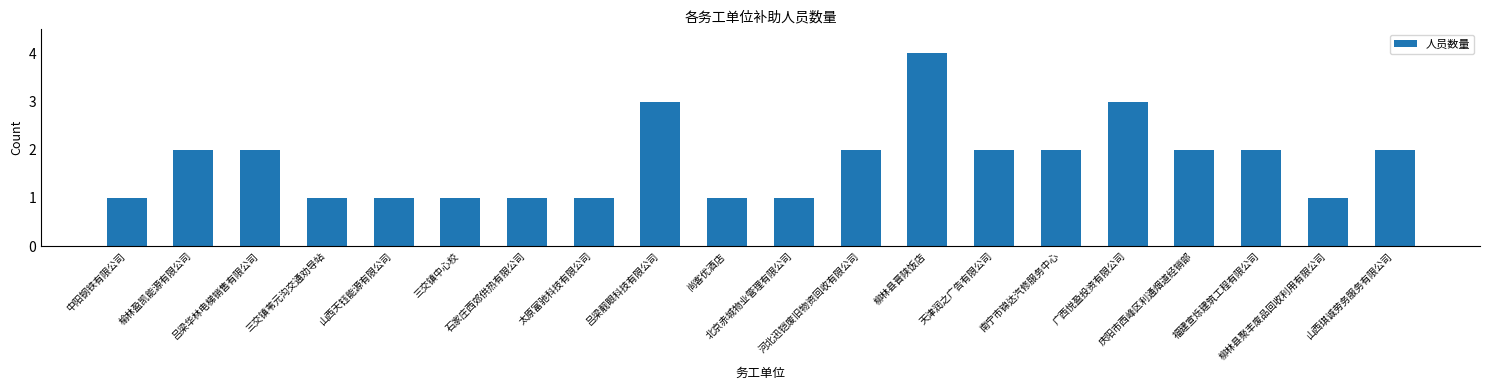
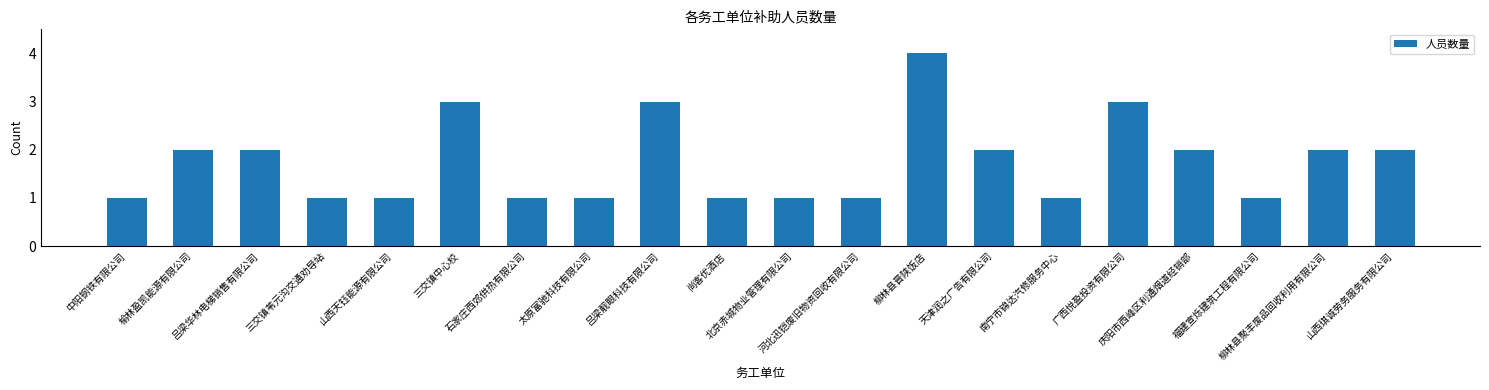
  {
    "中阳钢铁有限公司": 1,
    "榆林盈凯能源有限公司": 2,
    "吕梁华林电梯销售有限公司": 2,
    "三交镇苇元沟交通劝导站": 1,
    "山西天钰能源有限公司": 1,
-   "三交镇中心校": 1,
+   "三交镇中心校": 3,
    "石家庄西郊供热有限公司": 1,
    "太原富驰科技有限公司": 1,
    "吕梁靓眼科技有限公司": 3,
    "尚客优酒店": 1,
    "北京赤城物业管理有限公司": 1,
-   "河北迅铠废旧物资回收有限公司": 2,
+   "河北迅铠废旧物资回收有限公司": 1,
    "柳林县晋陕饭店": 4,
    "天津润之广告有限公司": 2,
-   "南宁市锦达汽修服务中心": 2,
+   "南宁市锦达汽修服务中心": 1,
    "广西悦盈投资有限公司": 3,
    "庆阳市西峰区利通烟道经销部": 2,
-   "福建宣烁建筑工程有限公司": 2,
-   "柳林县聚丰废品回收利用有限公司": 1,
+   "福建宣烁建筑工程有限公司": 1,
+   "柳林县聚丰废品回收利用有限公司": 2,
    "山西琪诚劳务服务有限公司": 2
  }
